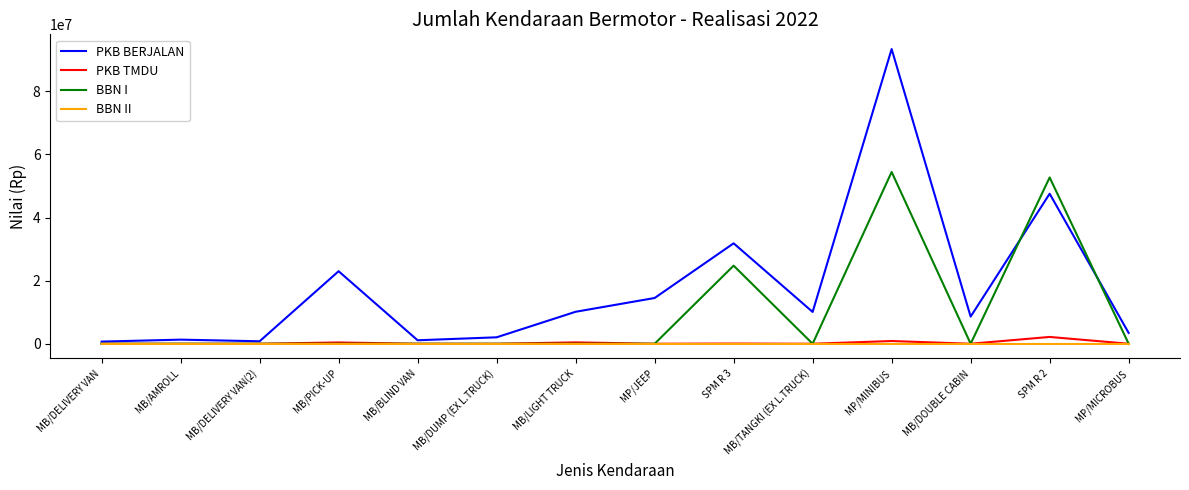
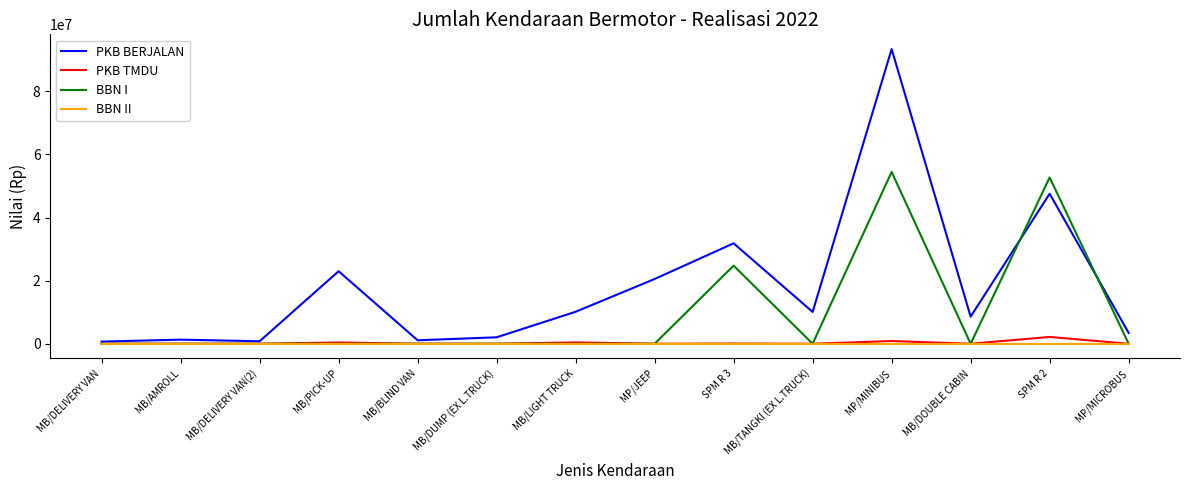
  {
    "PKB BERJALAN": {
      "MB/AMROLL": 1000000,
      "MB/PICK-UP": 23000000,
      "MB/BLIND VAN": 1000000,
      "MB/DUMP (EX L.TRUCK)": 2000000,
      "MB/LIGHT TRUCK": 10000000,
-     "MP/JEEP": 14000000,
+     "MP/JEEP": 21000000,
      "SPM R 3": 32000000,
      "MB/TANGKI (EX L.TRUCK)": 10000000,
      "MP/MINIBUS": 93000000,
      "MB/DOUBLE CABIN": 9000000,
      "SPM R 2": 48000000,
      "MP/MICROBUS": 3000000
    },
    "PKB TMDU": {
      "MP/MINIBUS": 1000000,
      "SPM R 2": 2000000
    },
    "BBN I": {
      "SPM R 3": 25000000,
      "MP/MINIBUS": 54000000,
      "SPM R 2": 53000000
    },
    "BBN II": {
      "MP/MINIBUS": 0,
      "SPM R 2": 0
    }
  }
